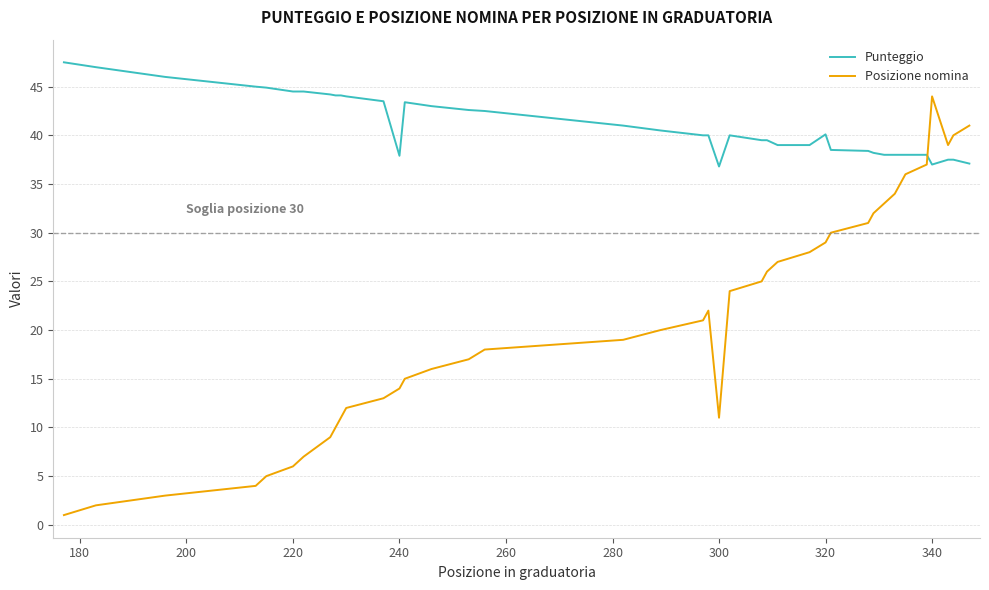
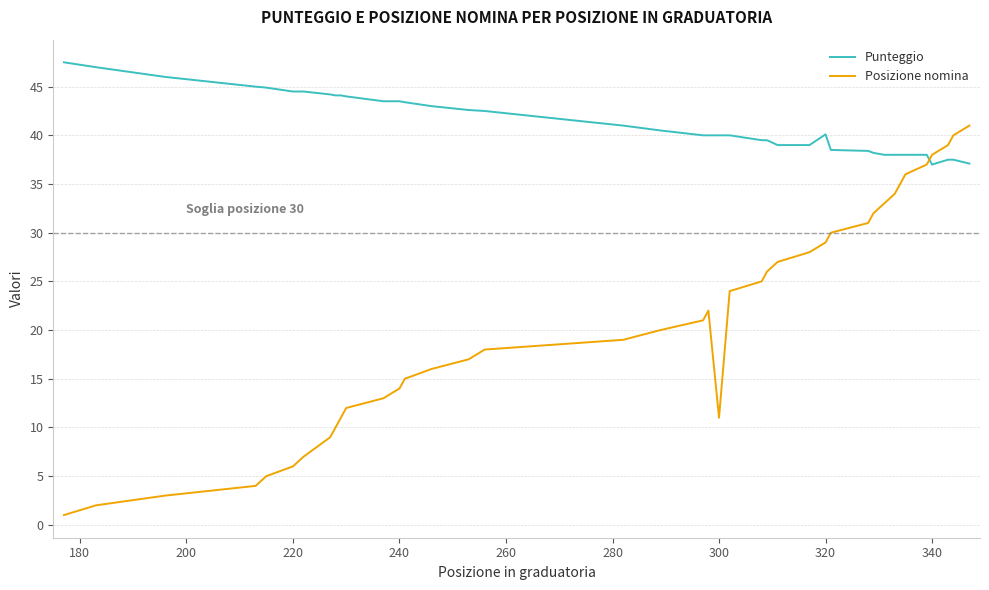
  {
    "Punteggio": {
      "220": 45,
-     "240": 38,
-     "300": 37,
+     "240": 44,
+     "300": 40,
      "320": 40,
      "340": 37
    },
    "Posizione nomina": {
      "220": 6,
      "240": 14,
      "300": 11,
      "320": 29,
-     "340": 44
+     "340": 38
    }
  }
